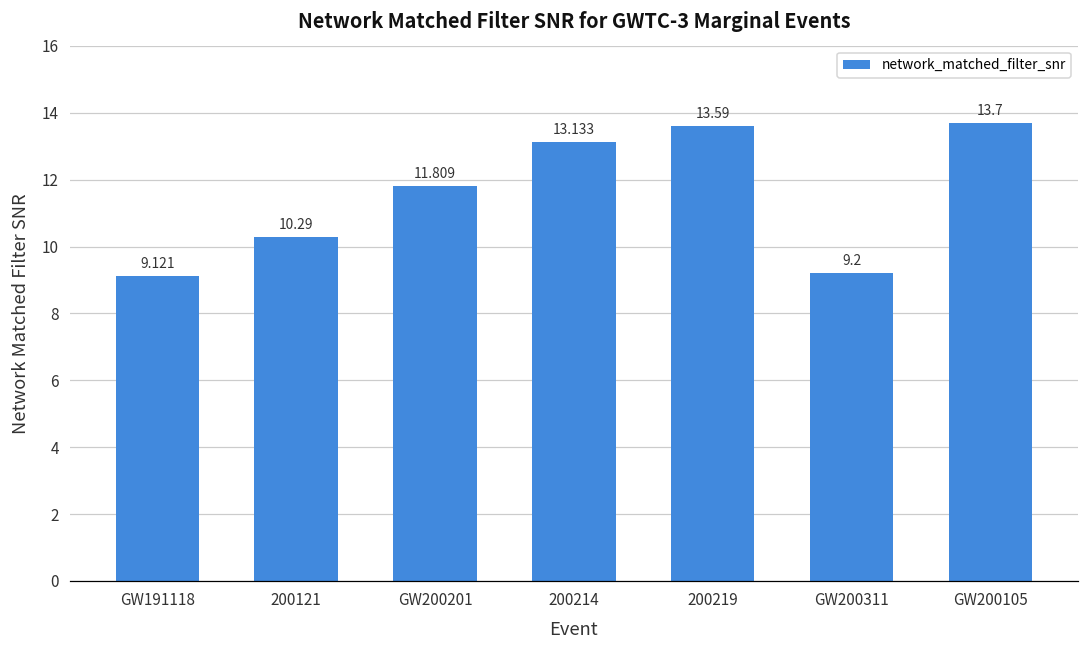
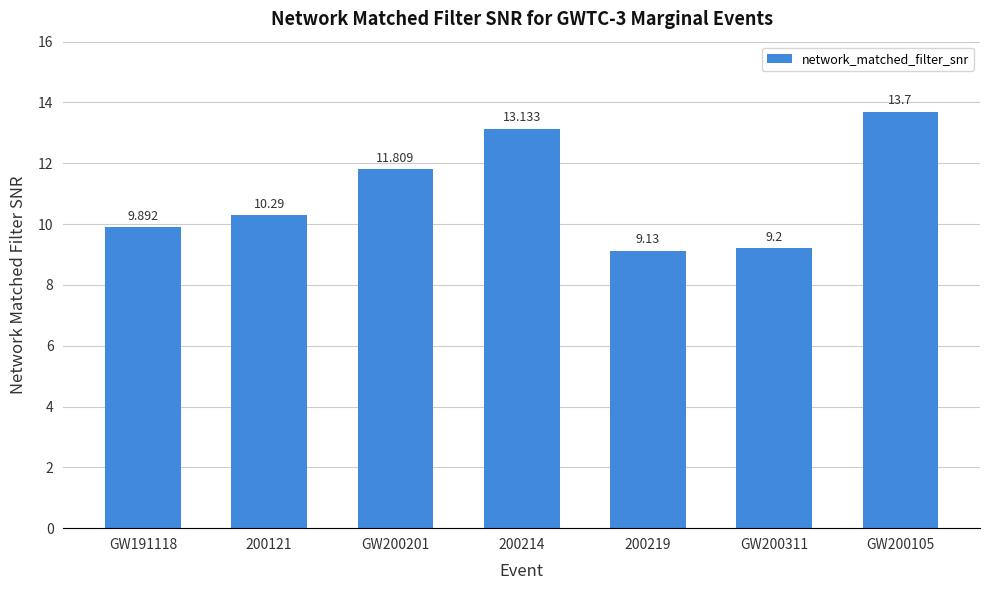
  {
-   "GW191118": 9.121,
+   "GW191118": 9.892,
    "200121": 10.29,
    "GW200201": 11.809,
    "200214": 13.133,
-   "200219": 13.59,
+   "200219": 9.13,
    "GW200311": 9.2,
    "GW200105": 13.7
  }
